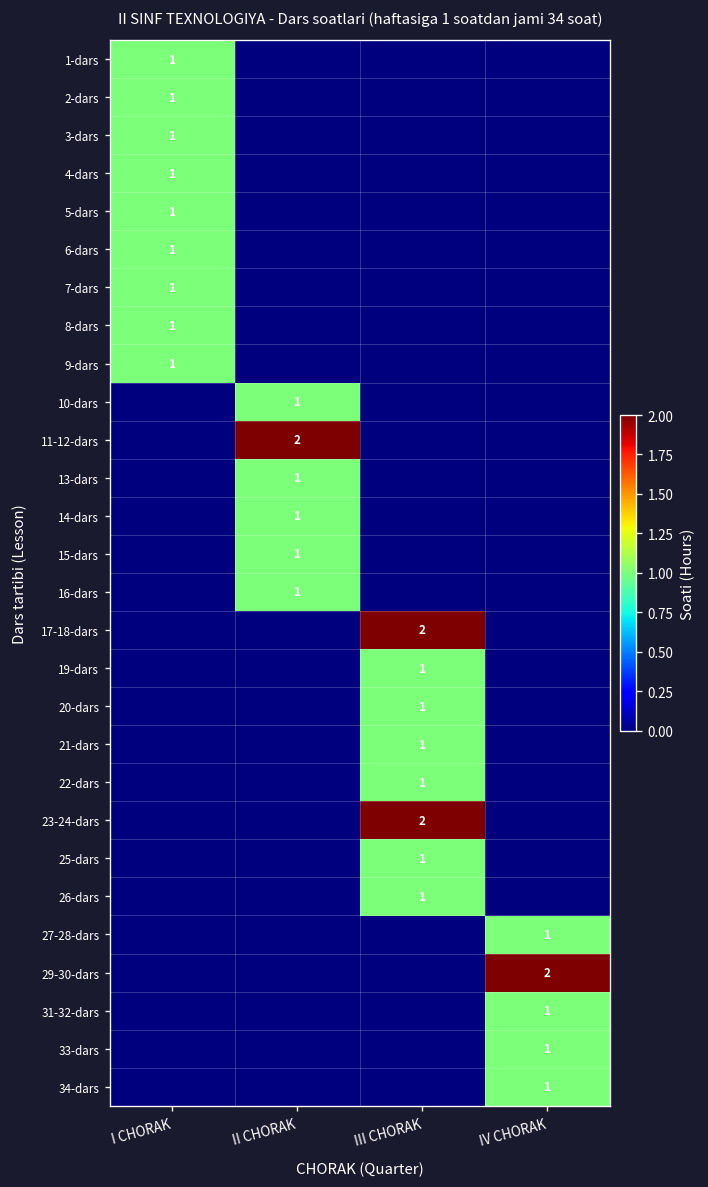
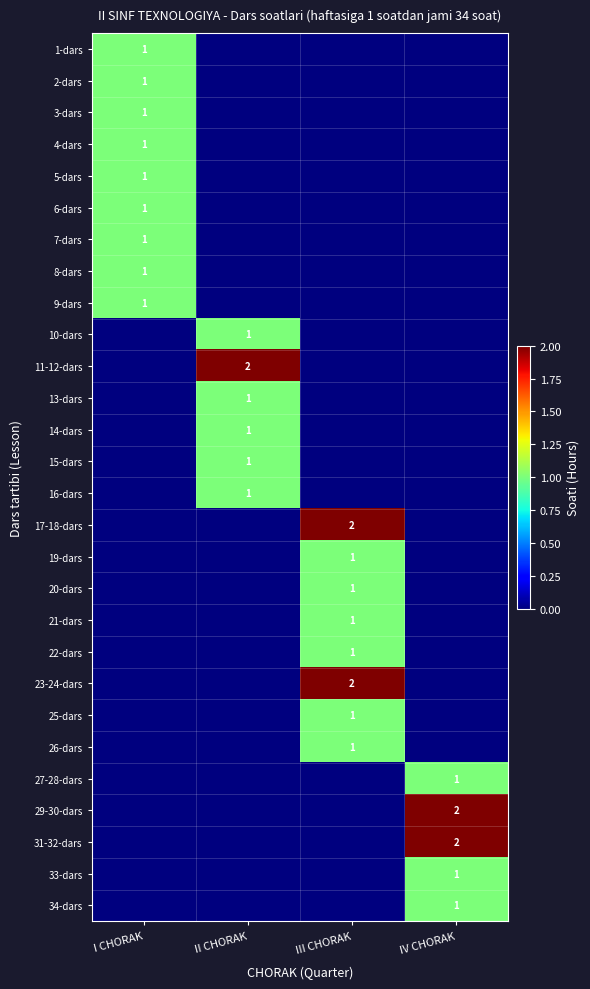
  {
    "1-dars": {
      "I CHORAK": 1
    },
    "2-dars": {
      "I CHORAK": 1
    },
    "3-dars": {
      "I CHORAK": 1
    },
    "4-dars": {
      "I CHORAK": 1
    },
    "5-dars": {
      "I CHORAK": 1
    },
    "6-dars": {
      "I CHORAK": 1
    },
    "7-dars": {
      "I CHORAK": 1
    },
    "8-dars": {
      "I CHORAK": 1
    },
    "9-dars": {
      "I CHORAK": 1
    },
    "10-dars": {
      "II CHORAK": 1
    },
    "11-12-dars": {
      "II CHORAK": 2
    },
    "13-dars": {
      "II CHORAK": 1
    },
    "14-dars": {
      "II CHORAK": 1
    },
    "15-dars": {
      "II CHORAK": 1
    },
    "16-dars": {
      "II CHORAK": 1
    },
    "17-18-dars": {
      "III CHORAK": 2
    },
    "19-dars": {
      "III CHORAK": 1
    },
    "20-dars": {
      "III CHORAK": 1
    },
    "21-dars": {
      "III CHORAK": 1
    },
    "22-dars": {
      "III CHORAK": 1
    },
    "23-24-dars": {
      "III CHORAK": 2
    },
    "25-dars": {
      "III CHORAK": 1
    },
    "26-dars": {
      "III CHORAK": 1
    },
    "27-28-dars": {
      "IV CHORAK": 1
    },
    "29-30-dars": {
      "IV CHORAK": 2
    },
    "31-32-dars": {
-     "IV CHORAK": 1
+     "IV CHORAK": 2
    },
    "33-dars": {
      "IV CHORAK": 1
    },
    "34-dars": {
      "IV CHORAK": 1
    }
  }
